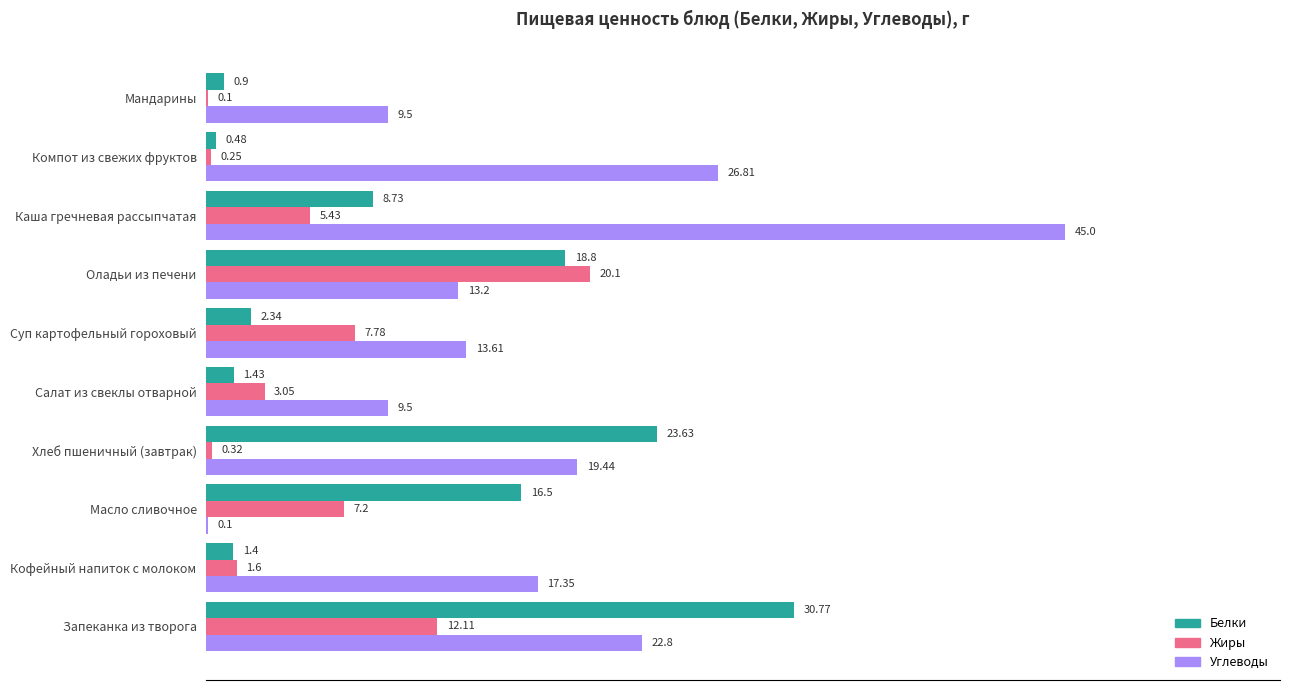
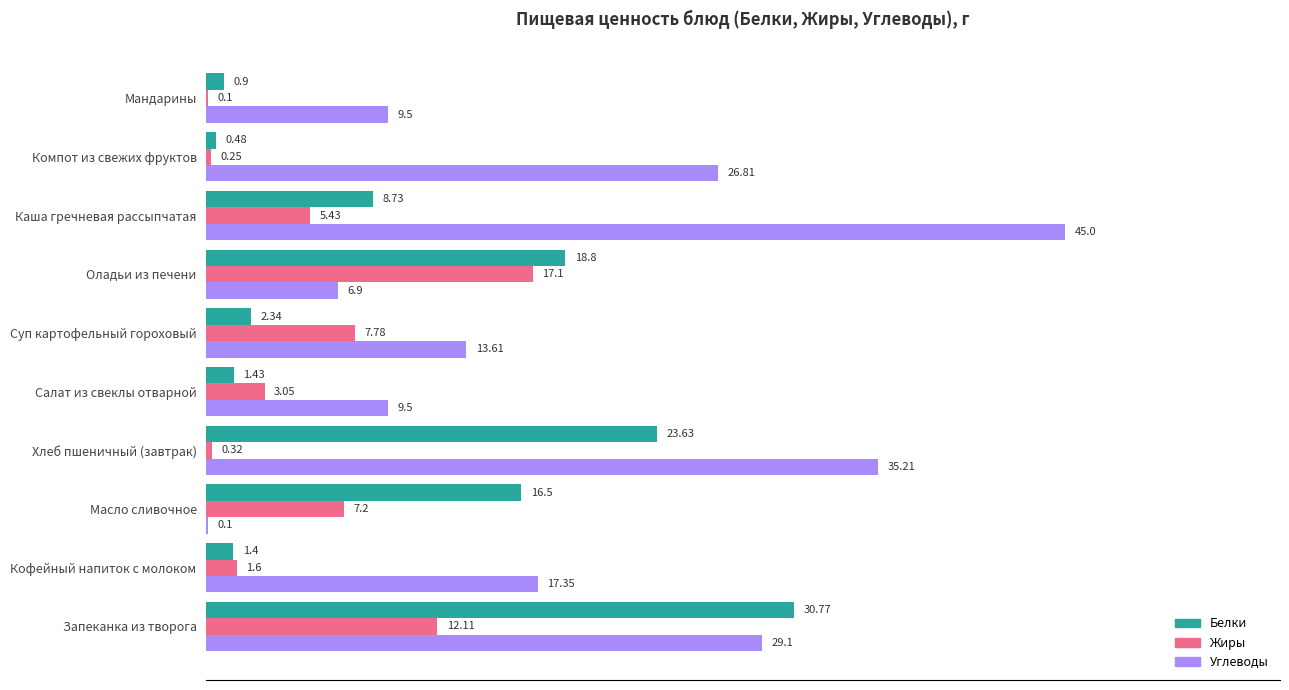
  {
    "Белки": {
      "Мандарины": 0.9,
      "Компот из свежих фруктов": 0.48,
      "Каша гречневая рассыпчатая": 8.73,
      "Оладьи из печени": 18.8,
      "Суп картофельный гороховый": 2.34,
      "Салат из свеклы отварной": 1.43,
      "Хлеб пшеничный (завтрак)": 23.63,
      "Масло сливочное": 16.5,
      "Кофейный напиток с молоком": 1.4,
      "Запеканка из творога": 30.77
    },
    "Жиры": {
      "Мандарины": 0.1,
      "Компот из свежих фруктов": 0.25,
      "Каша гречневая рассыпчатая": 5.43,
-     "Оладьи из печени": 20.1,
+     "Оладьи из печени": 17.1,
      "Суп картофельный гороховый": 7.78,
      "Салат из свеклы отварной": 3.05,
      "Хлеб пшеничный (завтрак)": 0.32,
      "Масло сливочное": 7.2,
      "Кофейный напиток с молоком": 1.6,
      "Запеканка из творога": 12.11
    },
    "Углеводы": {
      "Мандарины": 9.5,
      "Компот из свежих фруктов": 26.81,
      "Каша гречневая рассыпчатая": 45.0,
-     "Оладьи из печени": 13.2,
+     "Оладьи из печени": 6.9,
      "Суп картофельный гороховый": 13.61,
      "Салат из свеклы отварной": 9.5,
-     "Хлеб пшеничный (завтрак)": 19.44,
+     "Хлеб пшеничный (завтрак)": 35.21,
      "Масло сливочное": 0.1,
      "Кофейный напиток с молоком": 17.35,
-     "Запеканка из творога": 22.8
+     "Запеканка из творога": 29.1
    }
  }
